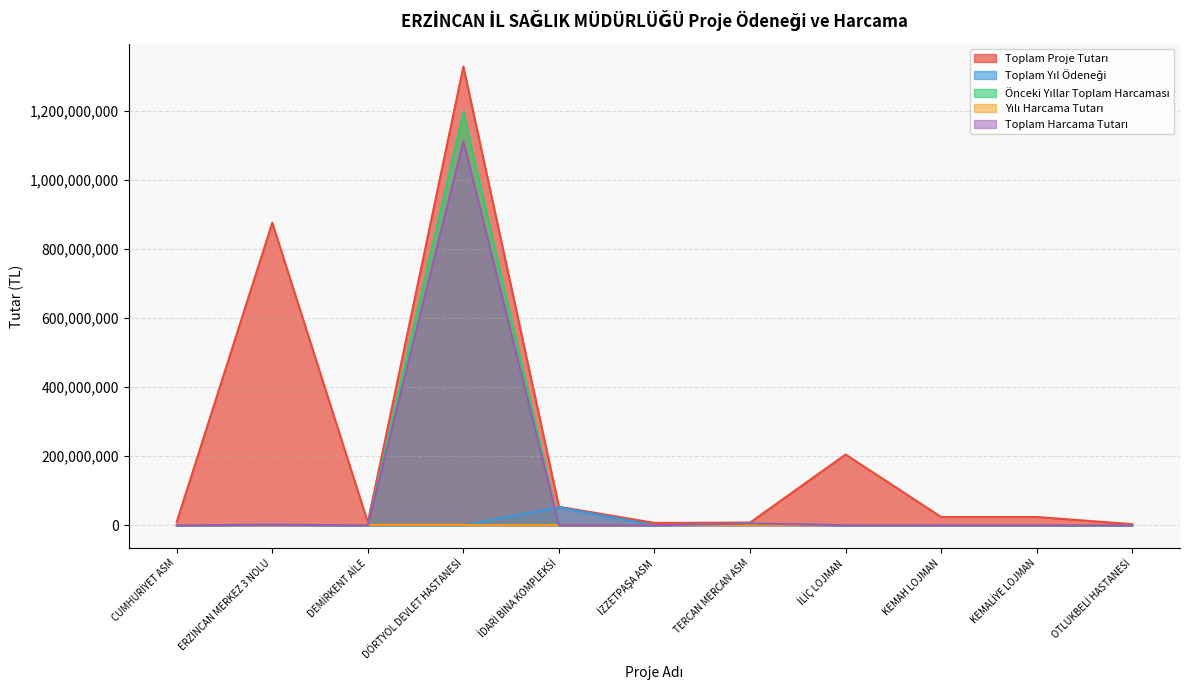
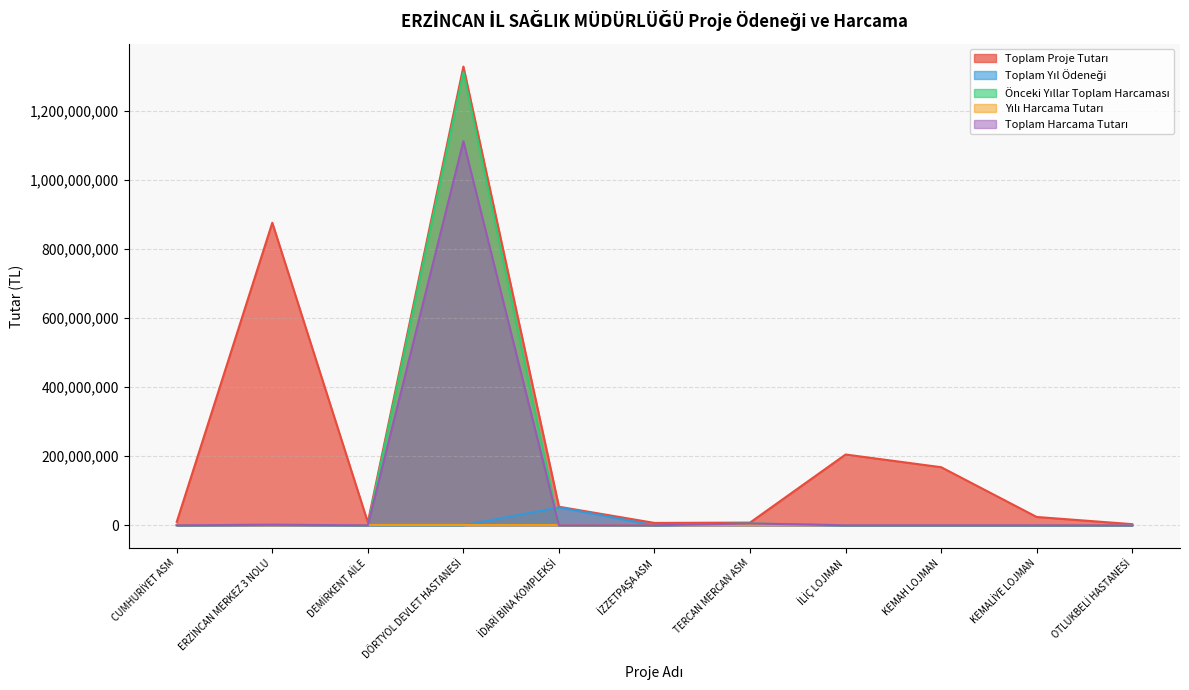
  {
    "Toplam Proje Tutarı": {
      "CUMHURİYET ASM": "10,000,000",
      "ERZİNCAN MERKEZ 3 NOLU": "880,000,000",
      "DEMİRKENT AİLE": "10,000,000",
      "DÖRTYOL DEVLET HASTANESİ": "1,330,000,000",
      "İLİÇ LOJMAN": "200,000,000",
-     "KEMAH LOJMAN": "20,000,000",
+     "KEMAH LOJMAN": "170,000,000",
      "KEMALİYE LOJMAN": "20,000,000"
    },
    "Önceki Yıllar Toplam Harcaması": {
-     "DÖRTYOL DEVLET HASTANESİ": "1,200,000,000"
+     "DÖRTYOL DEVLET HASTANESİ": "1,310,000,000"
    },
    "Toplam Harcama Tutarı": {
      "DÖRTYOL DEVLET HASTANESİ": "1,110,000,000"
    }
  }
